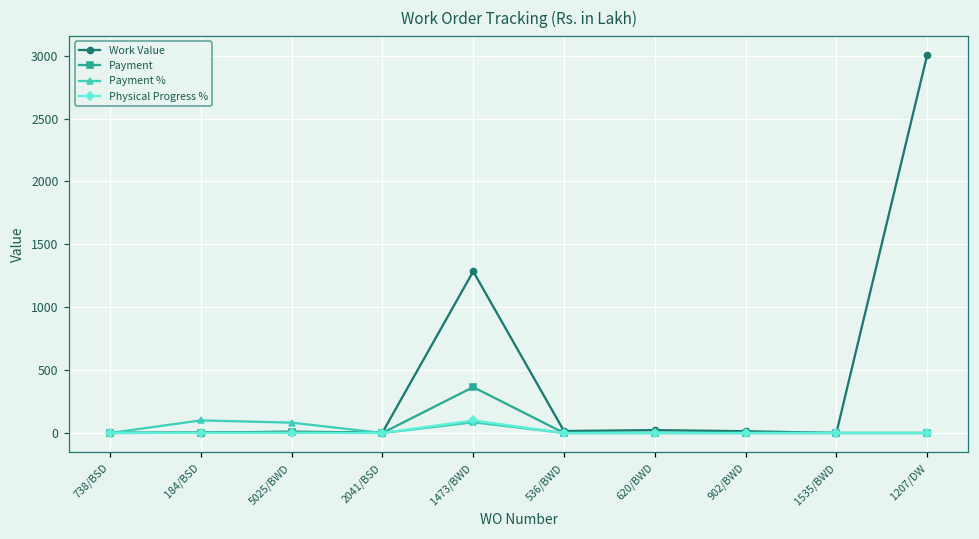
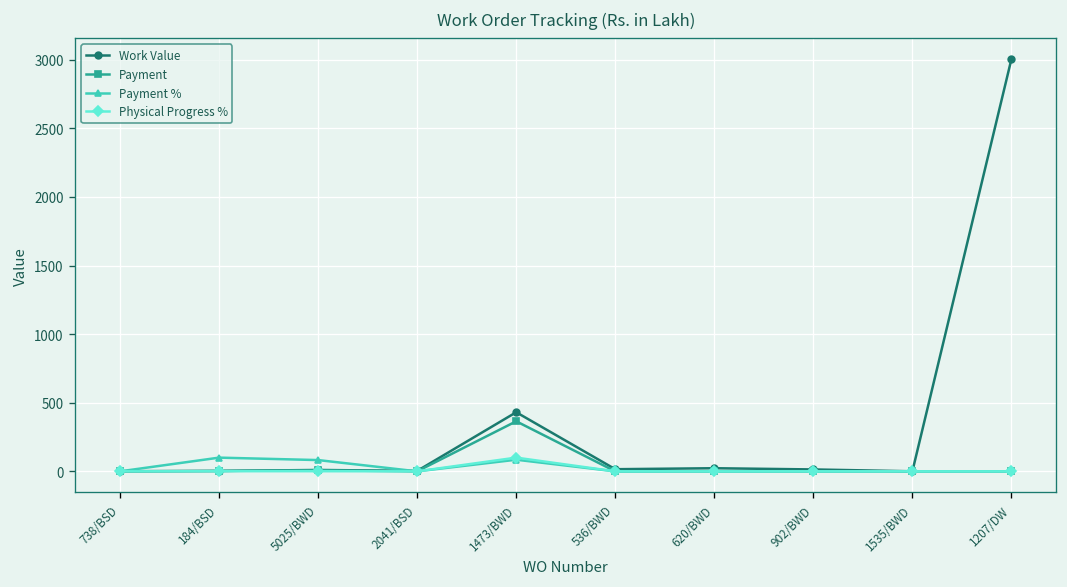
  {
    "Work Value": {
-     "1473/BWD": 1280,
+     "1473/BWD": 430,
      "620/BWD": 20,
      "1207/DW": 3010
    }
  }
